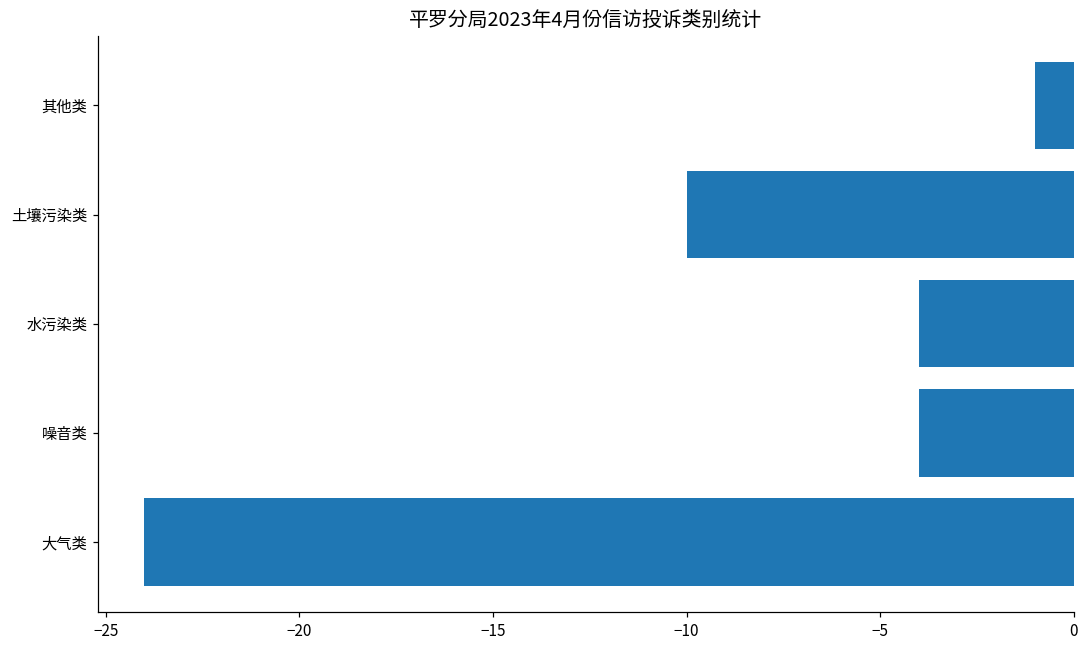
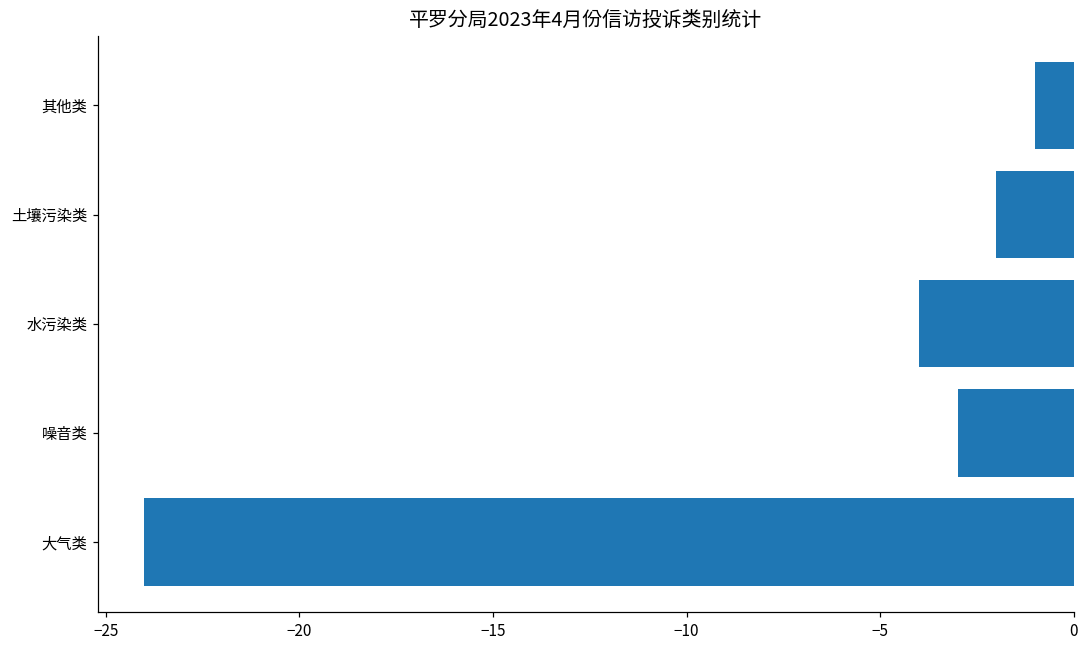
  {
    "其他类": -1.0,
-   "土壤污染类": -10.0,
+   "土壤污染类": -2.0,
    "水污染类": -4.0,
-   "噪音类": -4.0,
+   "噪音类": -3.0,
    "大气类": -24.0
  }
